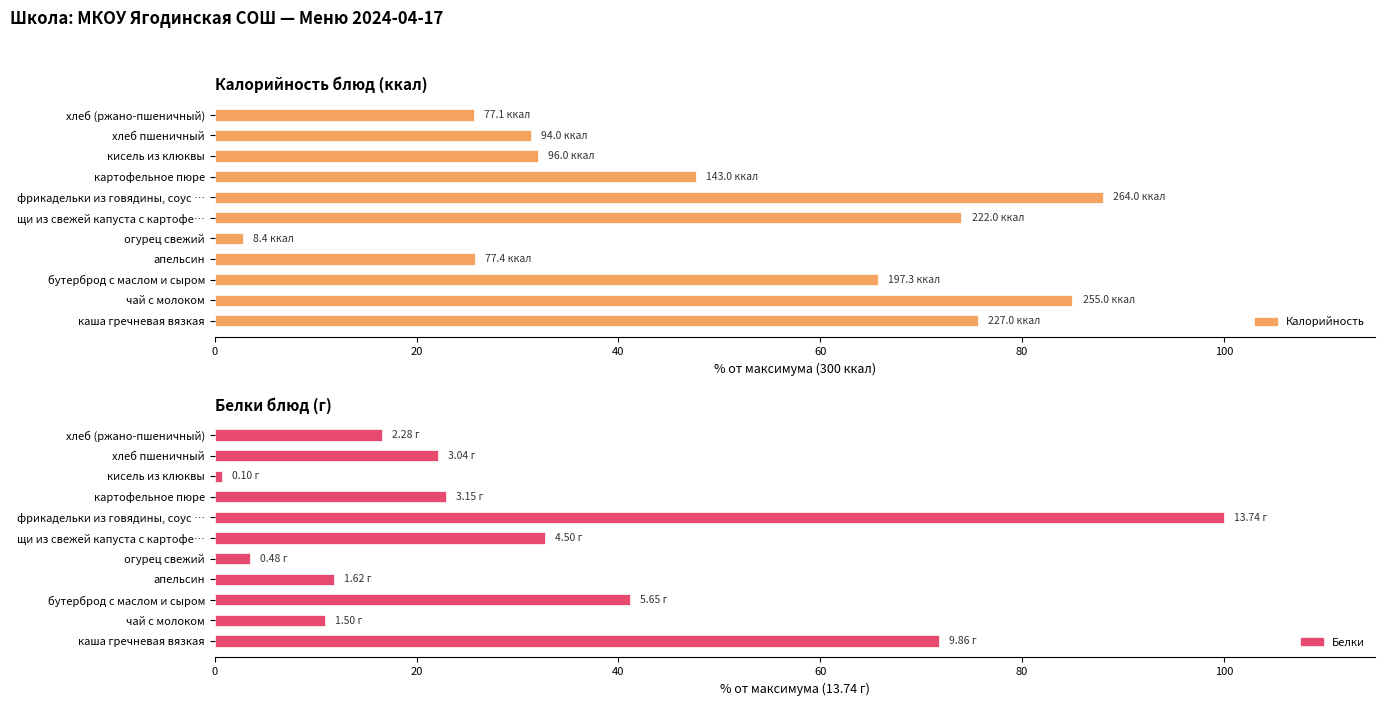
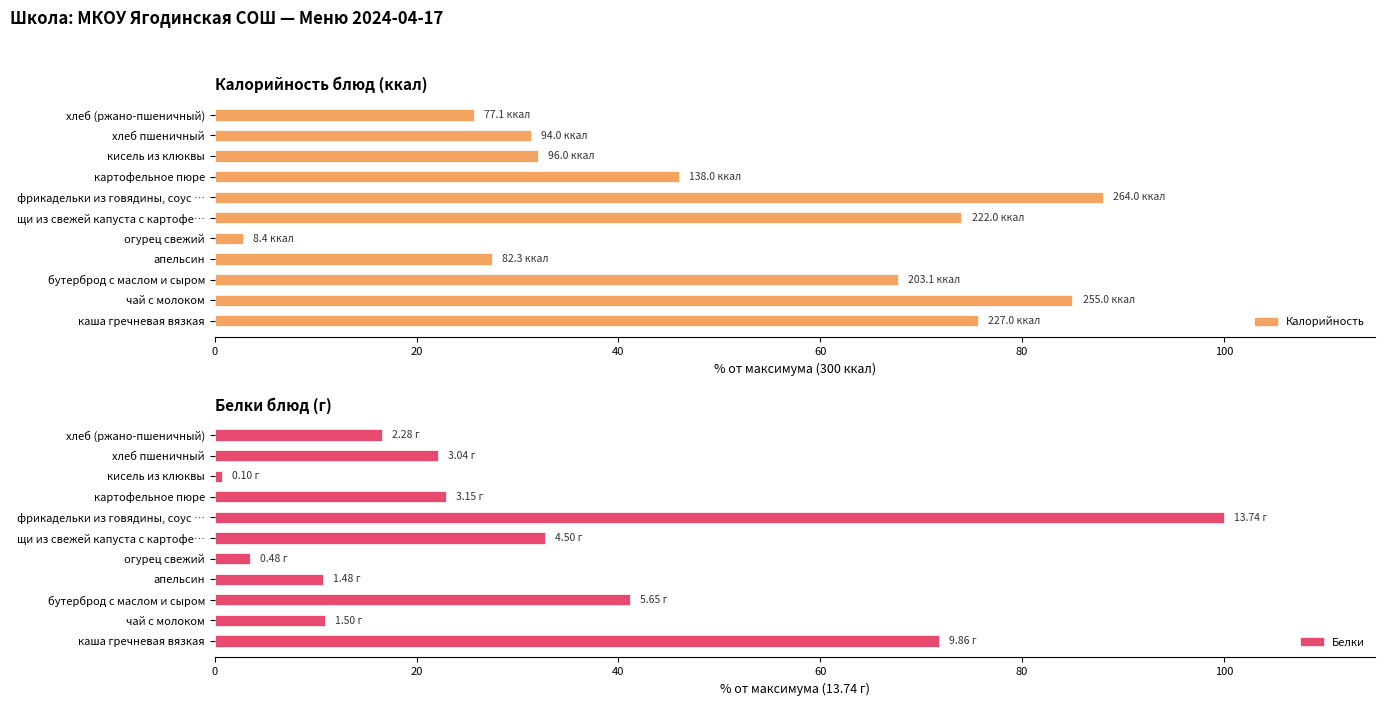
  {
    "Калорийность блюд (ккал)": {
-     "картофельное пюре": 143.0,
-     "апельсин": 77.4,
-     "бутерброд с маслом и сыром": 197.3
+     "картофельное пюре": 138.0,
+     "апельсин": 82.3,
+     "бутерброд с маслом и сыром": 203.1
    },
    "Белки блюд (г)": {
-     "апельсин": 1.62
+     "апельсин": 1.48
    }
  }
